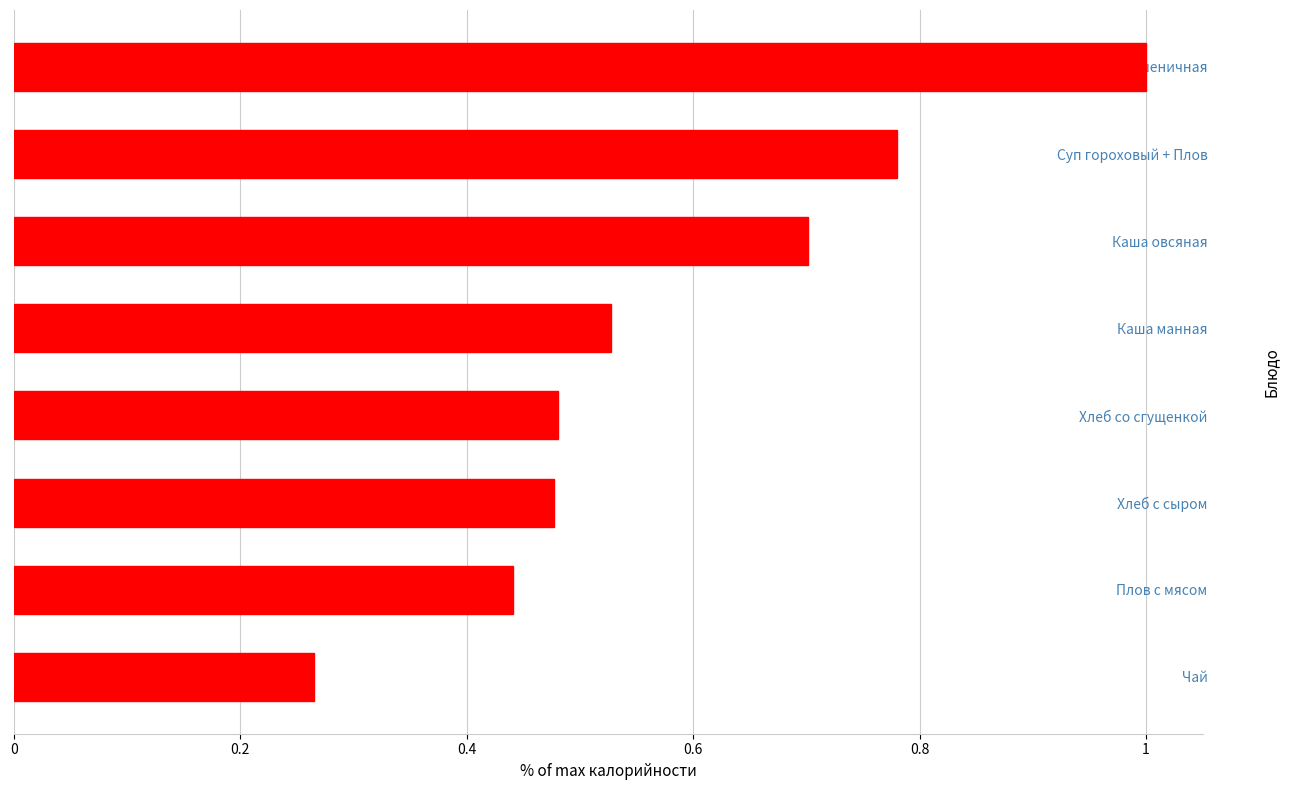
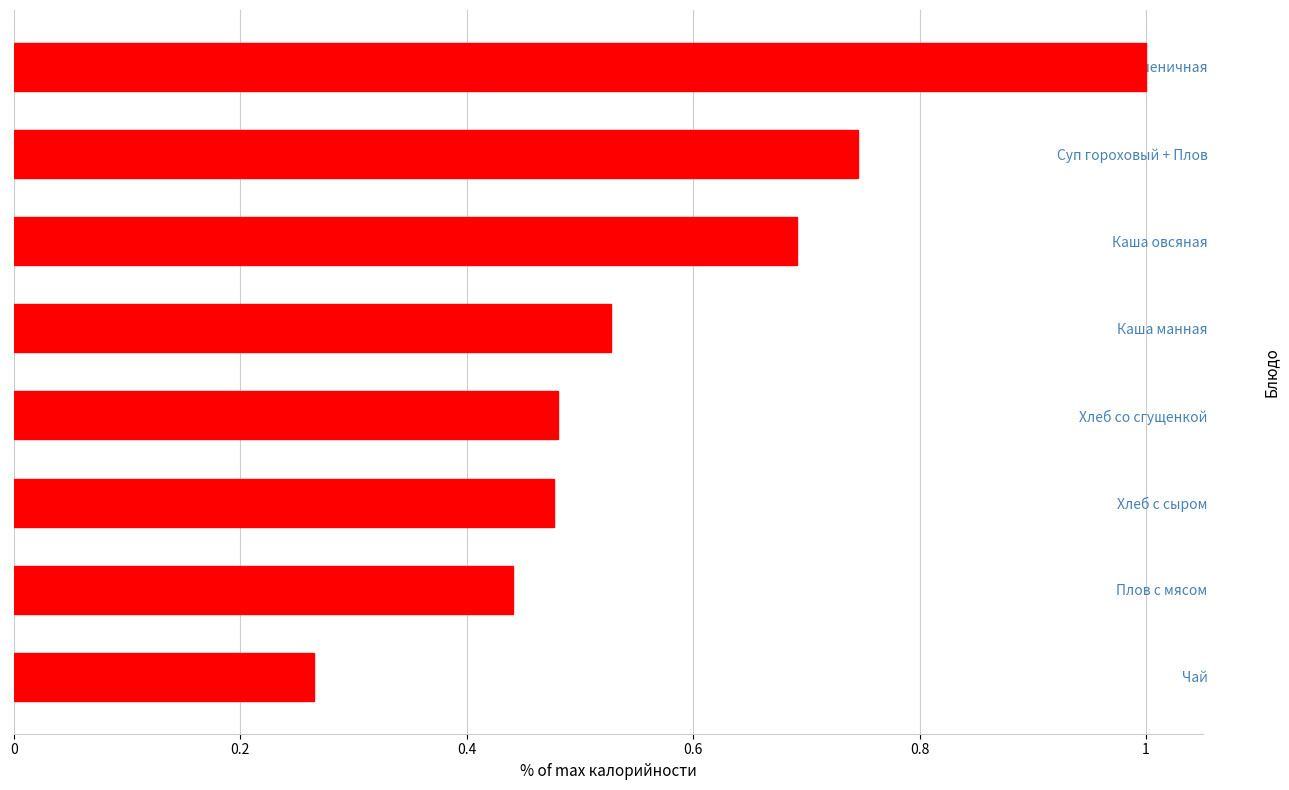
  {
    "Каша пшеничная": 1.000,
-   "Суп гороховый + Плов": 0.780,
-   "Каша овсяная": 0.701,
+   "Суп гороховый + Плов": 0.746,
+   "Каша овсяная": 0.692,
    "Каша манная": 0.527,
    "Хлеб со сгущенкой": 0.480,
    "Хлеб с сыром": 0.477,
    "Плов с мясом": 0.440,
    "Чай": 0.265
  }
